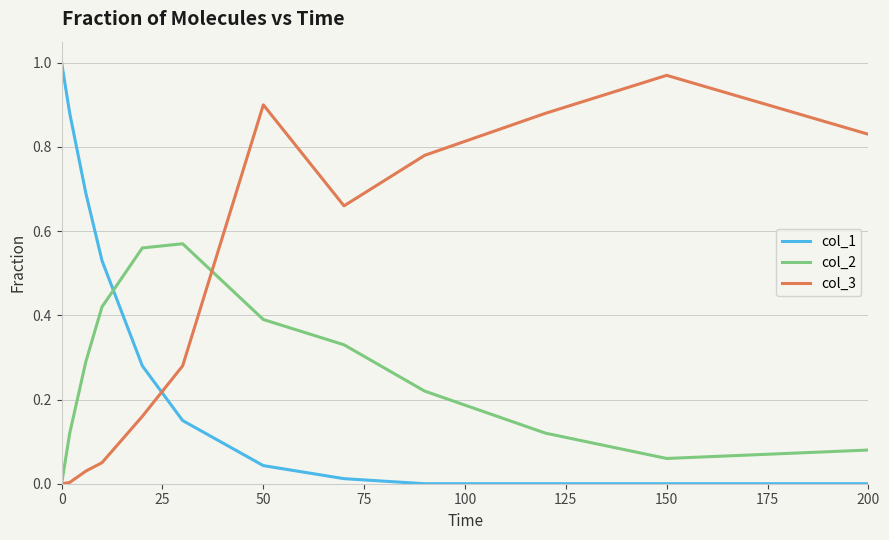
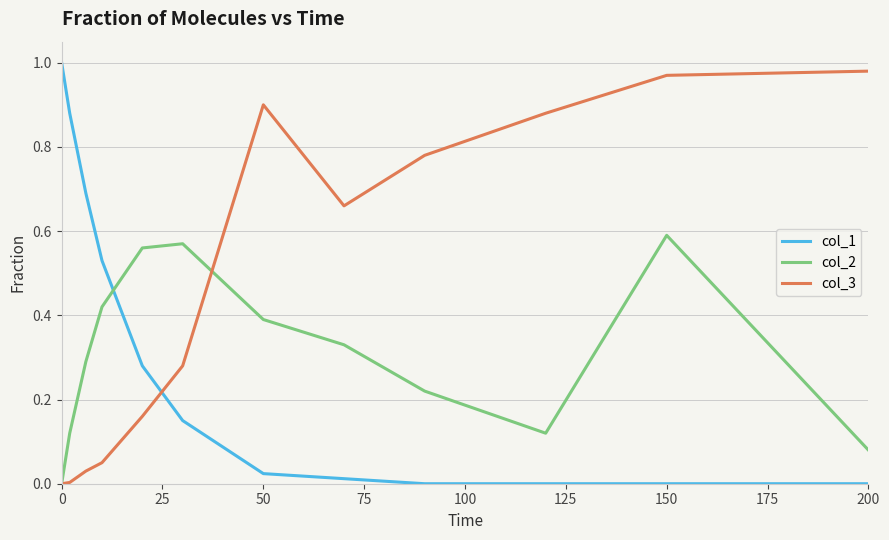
  {
    "col_1": {
      "0": 1.00,
-     "50": 0.04,
+     "50": 0.02,
      "150": 0.00,
      "200": 0.00
    },
    "col_2": {
      "50": 0.39,
-     "150": 0.06,
+     "150": 0.59,
      "200": 0.08
    },
    "col_3": {
      "50": 0.90,
      "150": 0.97,
-     "200": 0.83
+     "200": 0.98
    }
  }
